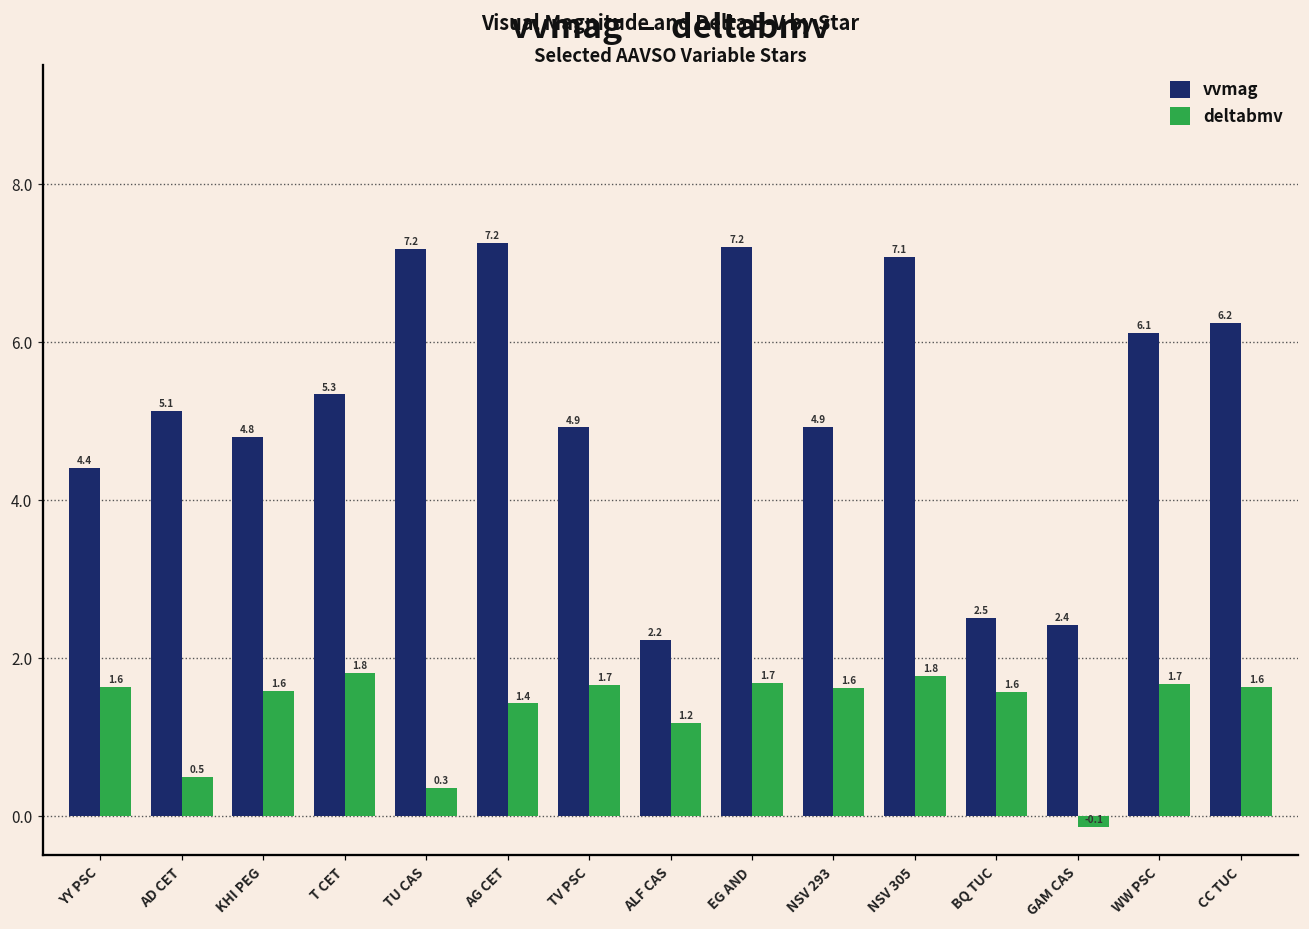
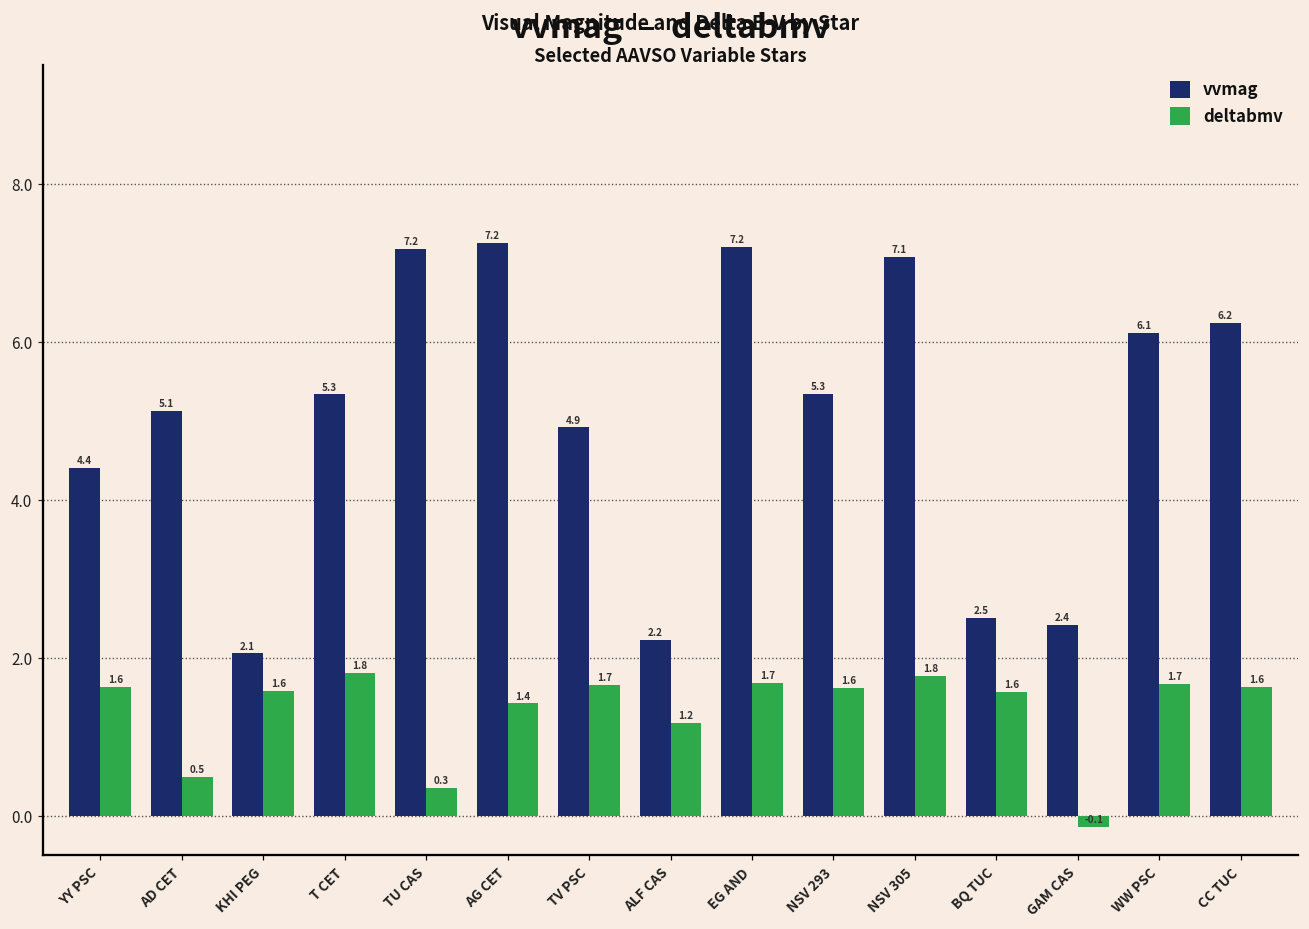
  {
    "vvmag": {
      "YY PSC": 4.4,
      "AD CET": 5.1,
-     "KHI PEG": 4.8,
+     "KHI PEG": 2.1,
      "T CET": 5.3,
      "TU CAS": 7.2,
      "AG CET": 7.2,
      "TV PSC": 4.9,
      "ALF CAS": 2.2,
      "EG AND": 7.2,
-     "NSV 293": 4.9,
+     "NSV 293": 5.3,
      "NSV 305": 7.1,
      "BQ TUC": 2.5,
      "GAM CAS": 2.4,
      "WW PSC": 6.1,
      "CC TUC": 6.2
    },
    "deltabmv": {
      "YY PSC": 1.6,
      "AD CET": 0.5,
      "KHI PEG": 1.6,
      "T CET": 1.8,
      "TU CAS": 0.3,
      "AG CET": 1.4,
      "TV PSC": 1.7,
      "ALF CAS": 1.2,
      "EG AND": 1.7,
      "NSV 293": 1.6,
      "NSV 305": 1.8,
      "BQ TUC": 1.6,
      "GAM CAS": -0.1,
      "WW PSC": 1.7,
      "CC TUC": 1.6
    }
  }
